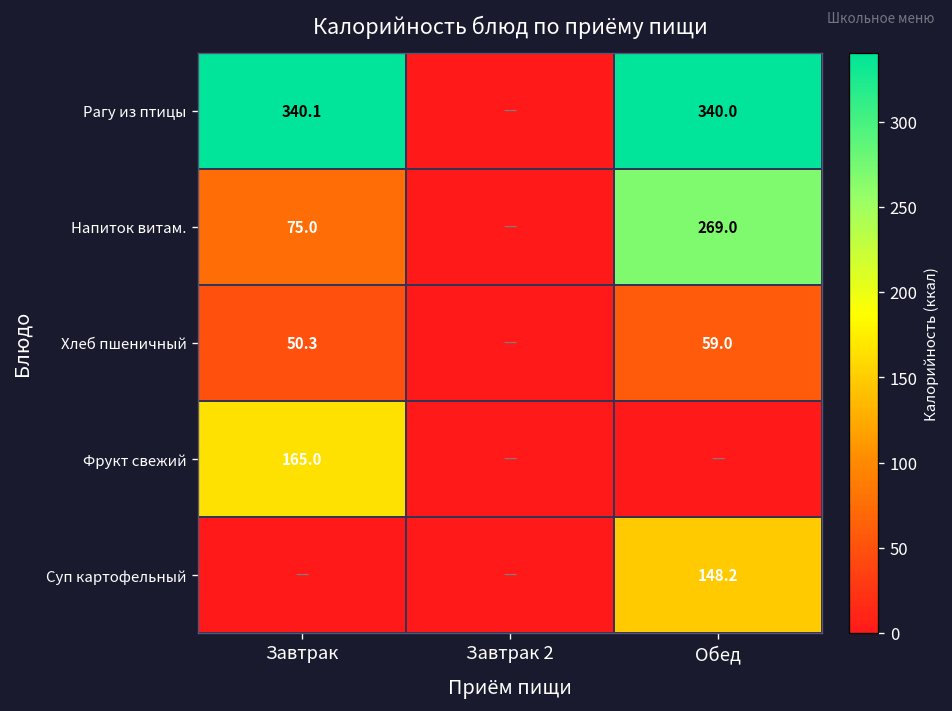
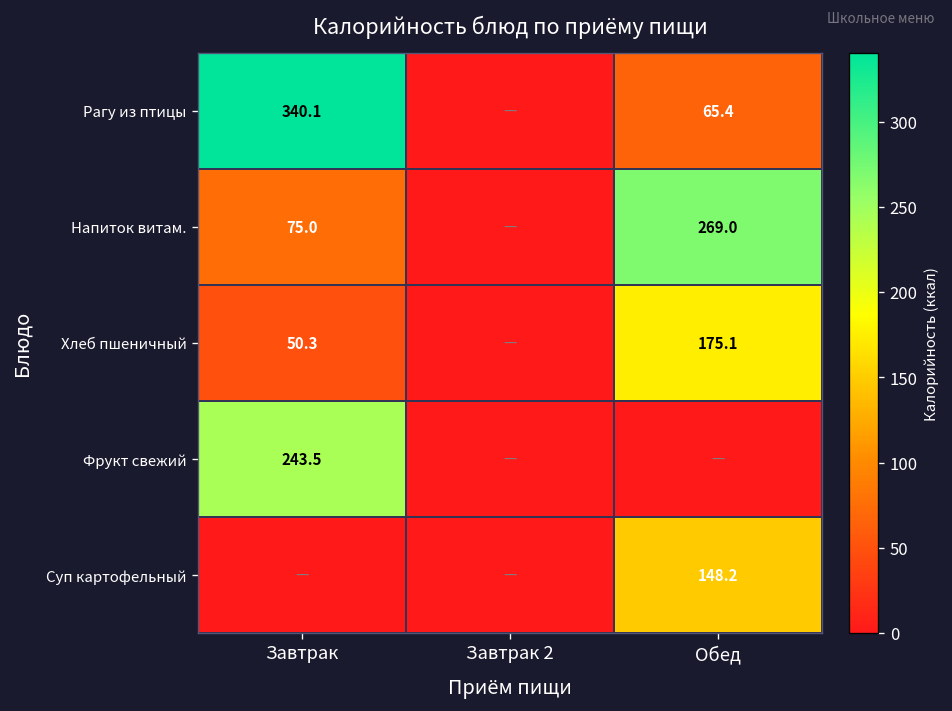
  {
    "Рагу из птицы": {
      "Завтрак": 340.1,
-     "Обед": 340.0
+     "Обед": 65.4
    },
    "Напиток витам.": {
      "Завтрак": 75.0,
      "Обед": 269.0
    },
    "Хлеб пшеничный": {
      "Завтрак": 50.3,
-     "Обед": 59.0
+     "Обед": 175.1
    },
    "Фрукт свежий": {
-     "Завтрак": 165.0
+     "Завтрак": 243.5
    },
    "Суп картофельный": {
      "Обед": 148.2
    }
  }
